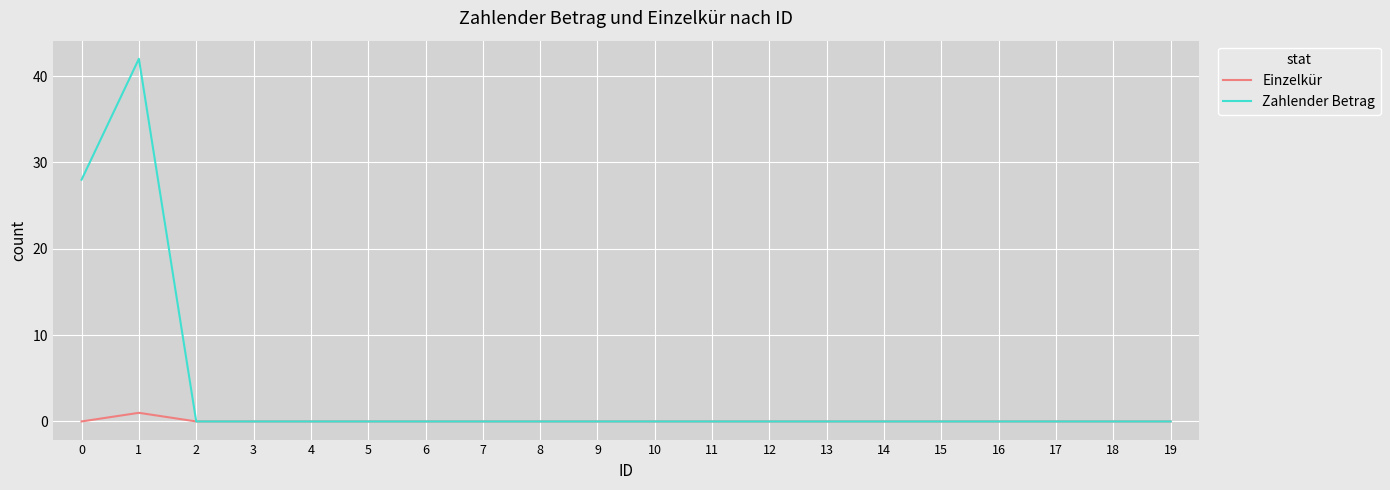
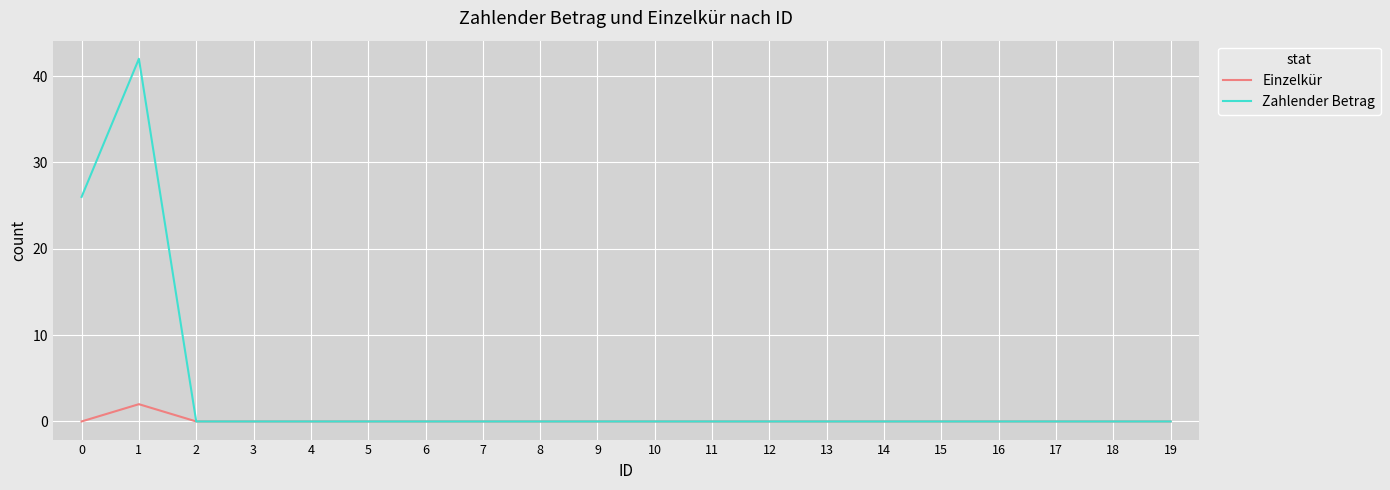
  {
    "Einzelkür": {
      "0": 0,
-     "1": 1
+     "1": 2
    },
    "Zahlender Betrag": {
-     "0": 28,
+     "0": 26,
      "1": 42
    }
  }
